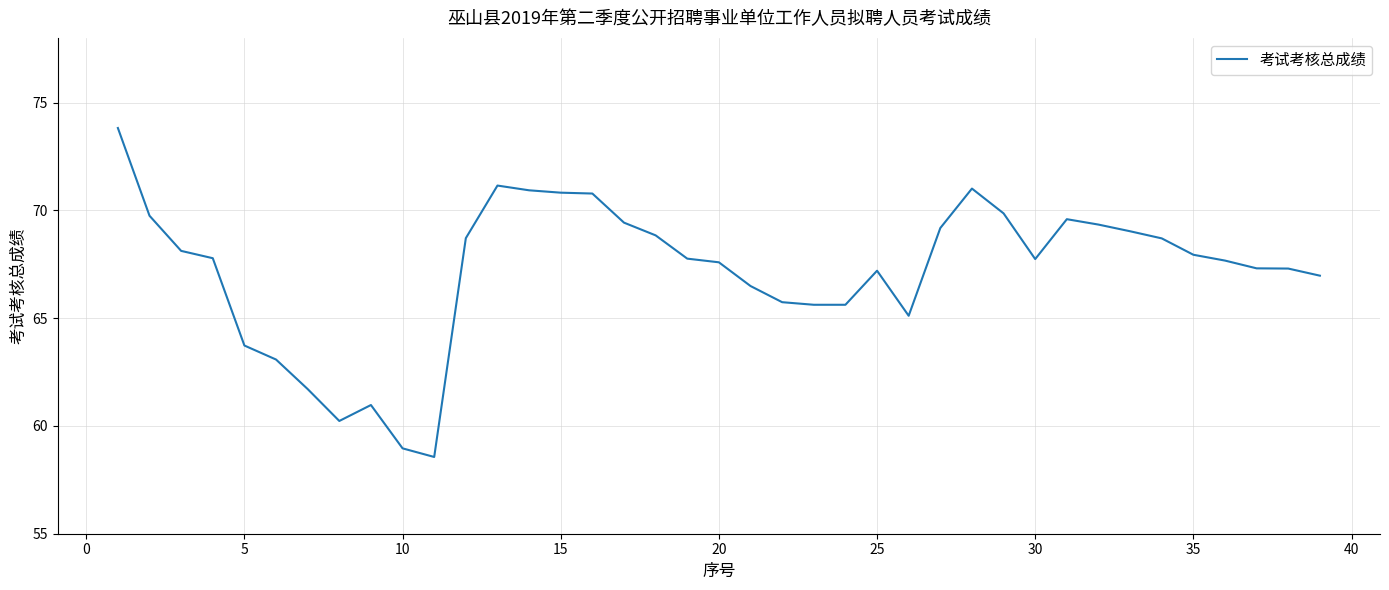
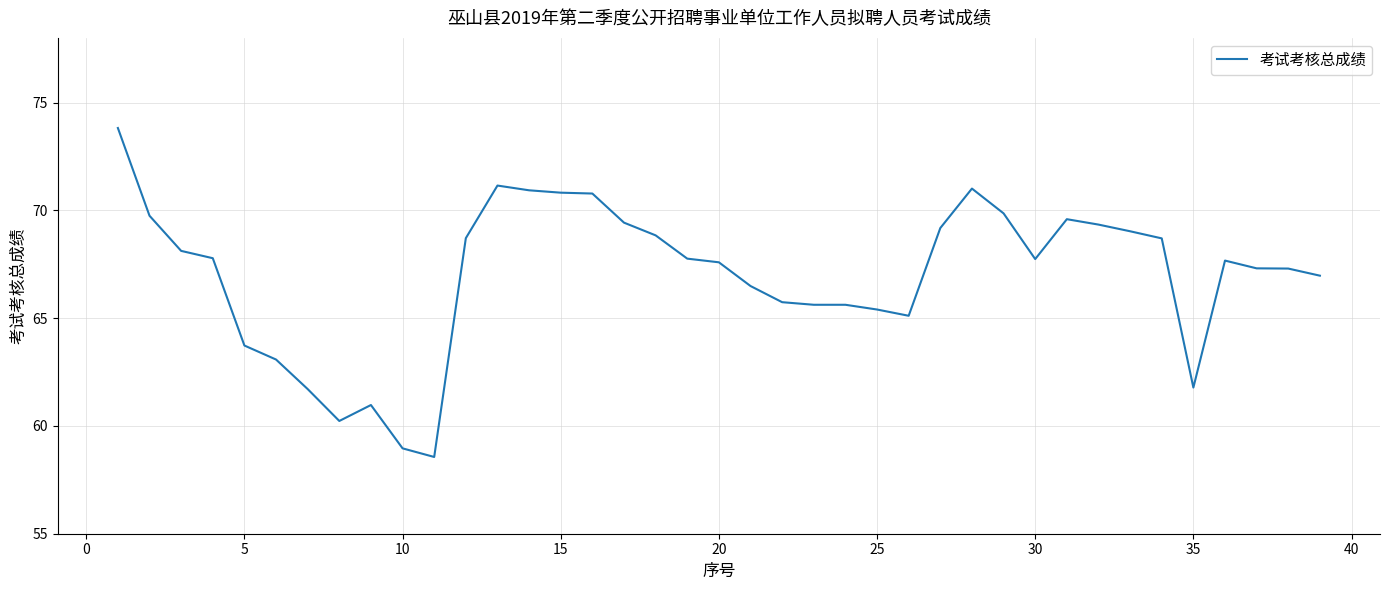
  {
    "5": 63.7,
    "10": 59.0,
    "15": 70.8,
    "20": 67.6,
-   "25": 67.2,
+   "25": 65.4,
    "30": 67.7,
-   "35": 67.9
+   "35": 61.8
  }
